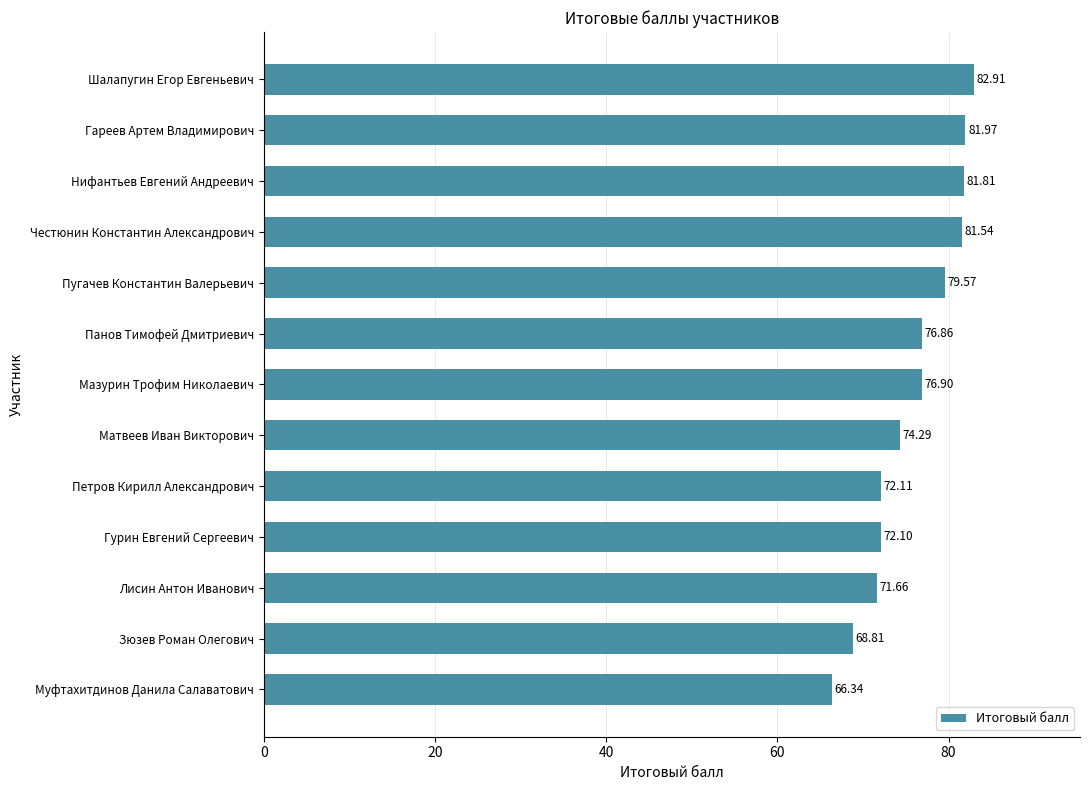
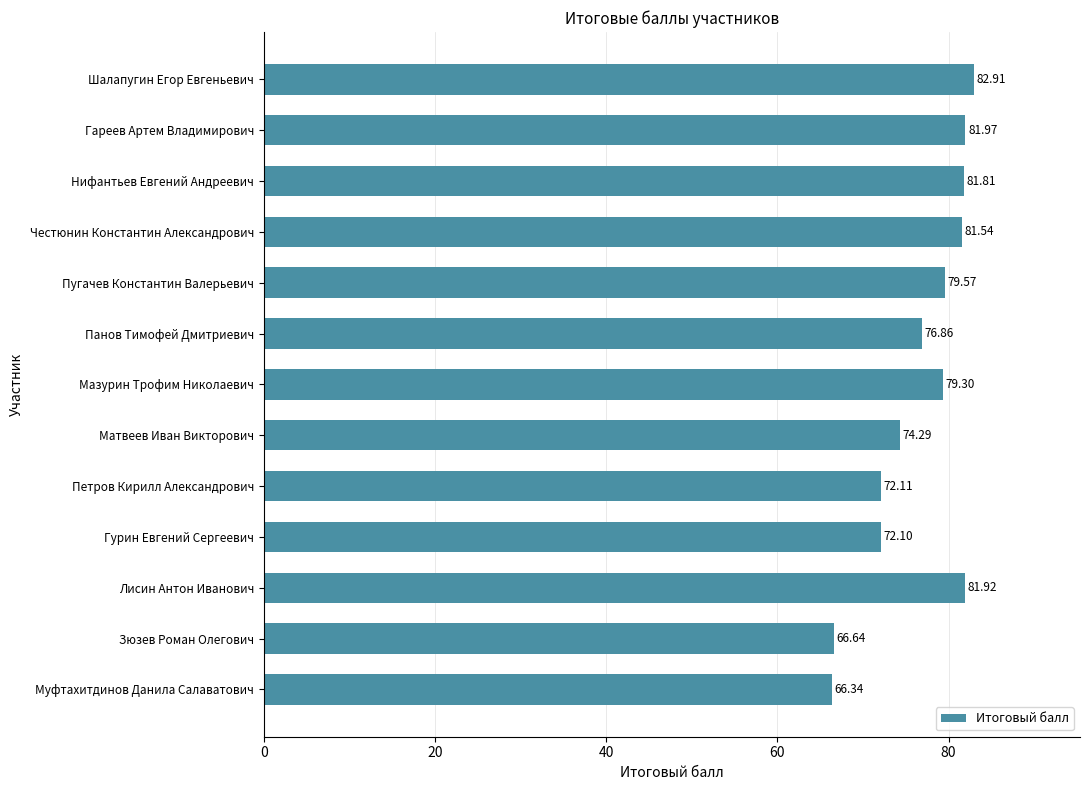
  {
    "Шалапугин Егор Евгеньевич": 82.91,
    "Гареев Артем Владимирович": 81.97,
    "Нифантьев Евгений Андреевич": 81.81,
    "Честюнин Константин Александрович": 81.54,
    "Пугачев Константин Валерьевич": 79.57,
    "Панов Тимофей Дмитриевич": 76.86,
-   "Мазурин Трофим Николаевич": 76.90,
+   "Мазурин Трофим Николаевич": 79.30,
    "Матвеев Иван Викторович": 74.29,
    "Петров Кирилл Александрович": 72.11,
    "Гурин Евгений Сергеевич": 72.10,
-   "Лисин Антон Иванович": 71.66,
-   "Зюзев Роман Олегович": 68.81,
+   "Лисин Антон Иванович": 81.92,
+   "Зюзев Роман Олегович": 66.64,
    "Муфтахитдинов Данила Салаватович": 66.34
  }
